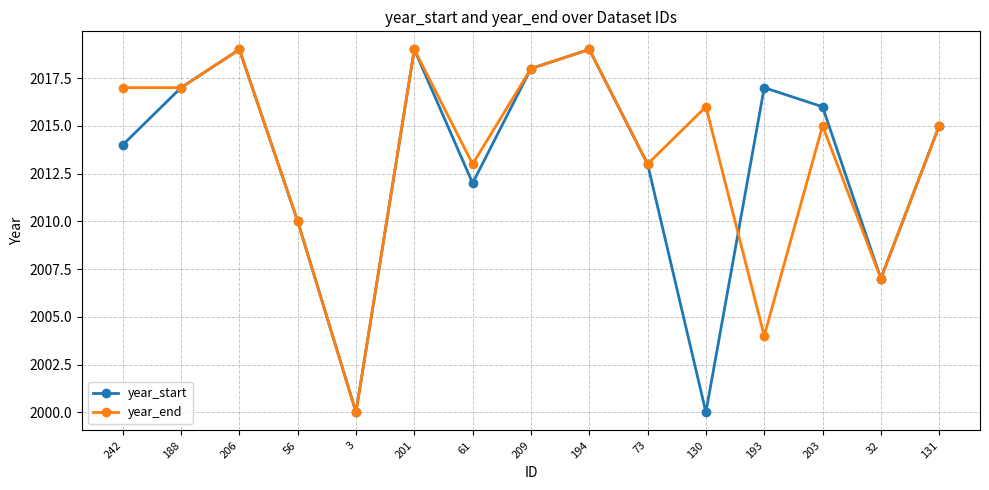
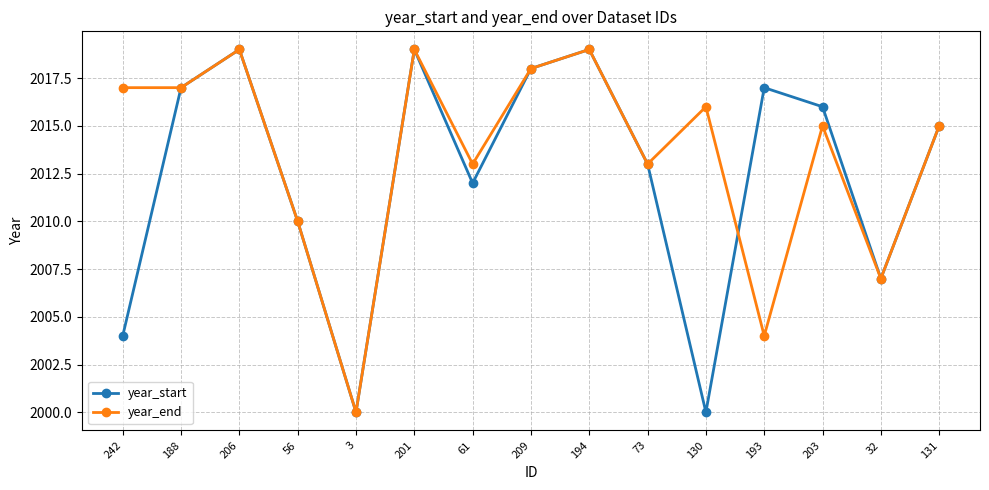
  {
    "year_start": {
-     "242": 2014,
+     "242": 2004,
      "61": 2012,
      "130": 2000,
      "193": 2017,
      "203": 2016
    },
    "year_end": {
      "242": 2017,
      "61": 2013,
      "130": 2016,
      "193": 2004,
      "203": 2015
    }
  }
